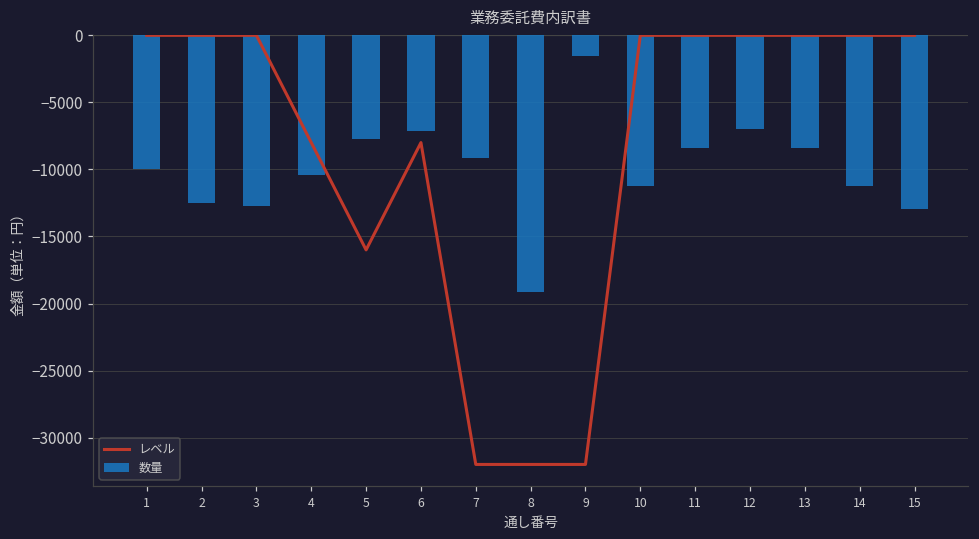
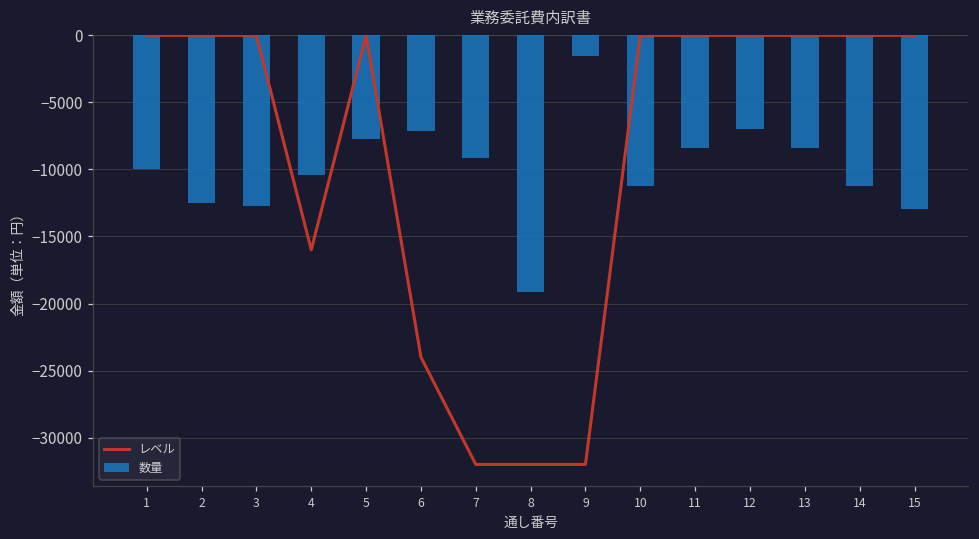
  {
    "レベル": {
      "1": 0,
      "2": 0,
      "3": 0,
-     "4": -8000,
-     "5": -16000,
-     "6": -8000,
+     "4": -16000,
+     "5": 0,
+     "6": -24000,
      "7": -32000,
      "8": -32000,
      "9": -32000,
      "10": 0,
      "11": 0,
      "12": 0,
      "13": 0,
      "14": 0,
      "15": 0
    },
    "数量": {
      "1": -10000,
      "2": -12500,
      "3": -12700,
      "4": -10400,
      "5": -7700,
      "6": -7100,
      "7": -9200,
      "8": -19200,
      "9": -1600,
      "10": -11200,
      "11": -8400,
      "12": -7000,
      "13": -8400,
      "14": -11300,
      "15": -13000
    }
  }
